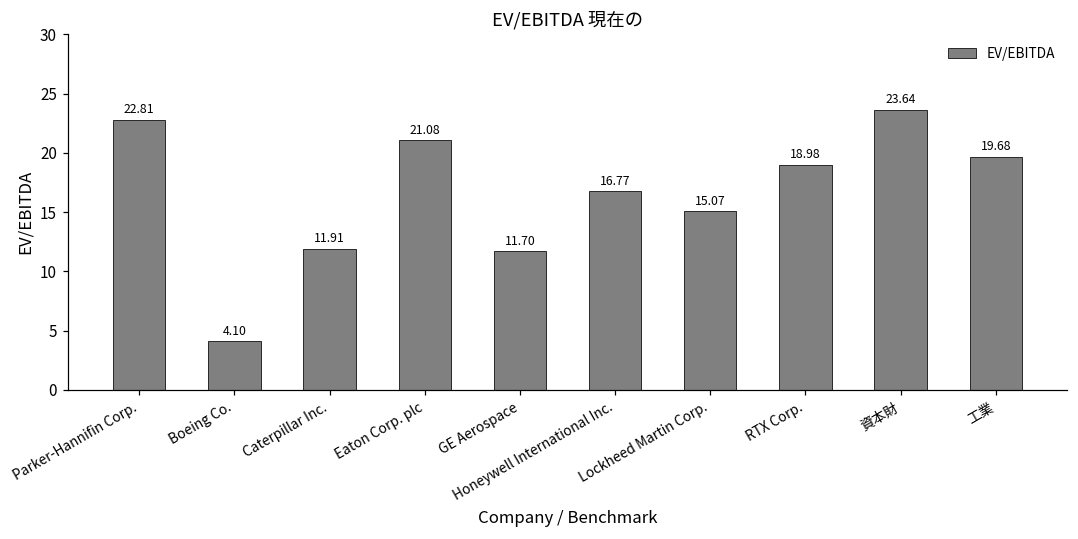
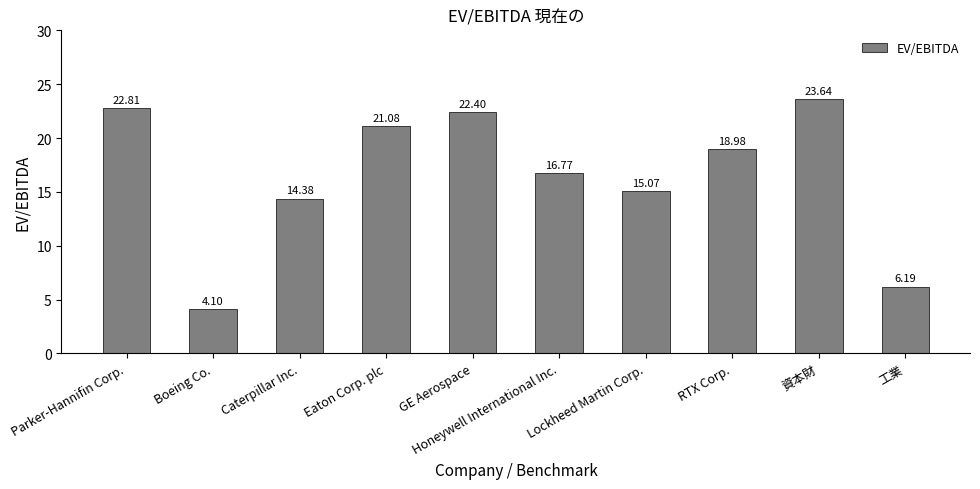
  {
    "Parker-Hannifin Corp.": 22.81,
    "Boeing Co.": 4.10,
-   "Caterpillar Inc.": 11.91,
+   "Caterpillar Inc.": 14.38,
    "Eaton Corp. plc": 21.08,
-   "GE Aerospace": 11.70,
+   "GE Aerospace": 22.40,
    "Honeywell International Inc.": 16.77,
    "Lockheed Martin Corp.": 15.07,
    "RTX Corp.": 18.98,
    "資本財": 23.64,
-   "工業": 19.68
+   "工業": 6.19
  }
